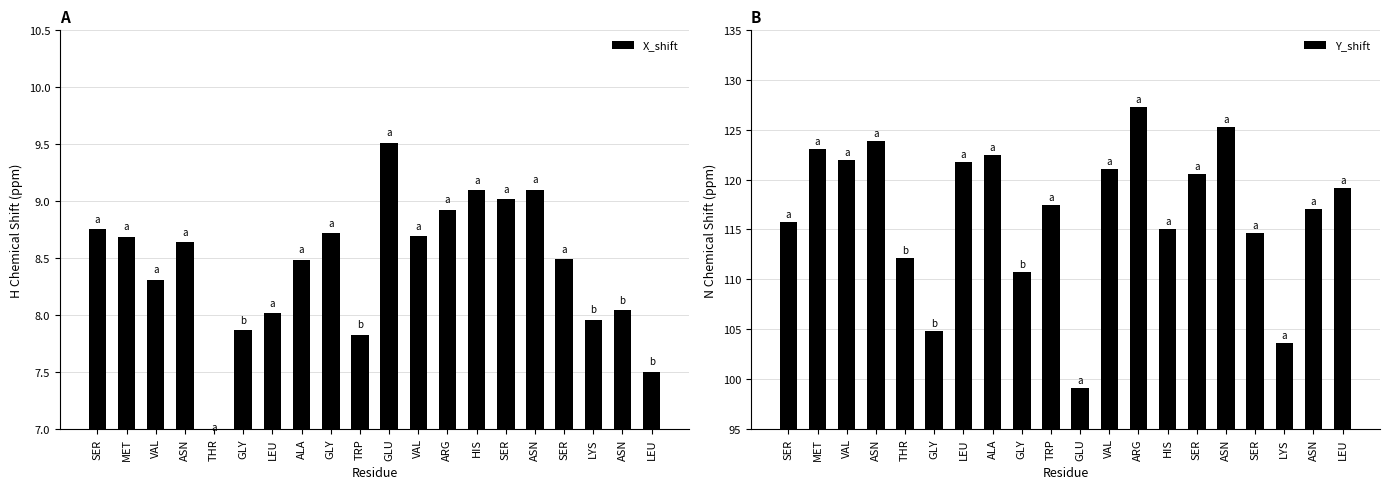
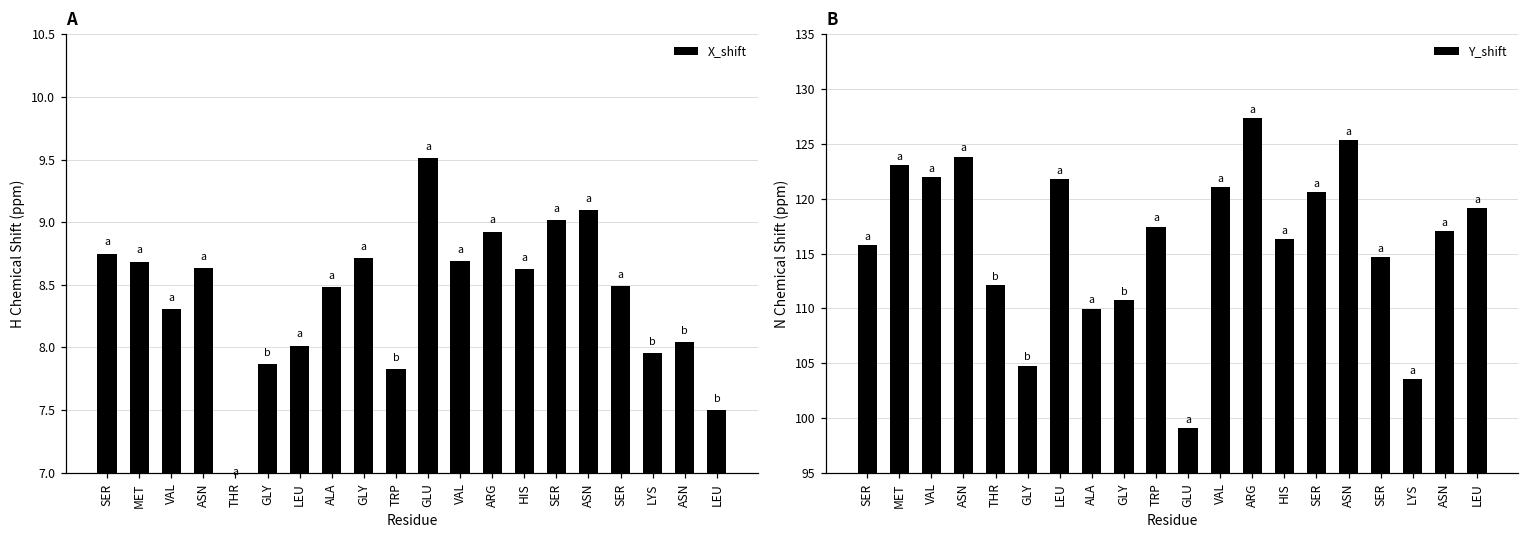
  {
    "A": {
      "MET": 8.69,
      "ALA": 8.48,
      "TRP": 7.83,
      "GLU": 9.51,
      "ARG": 8.92,
-     "HIS": 9.09,
+     "HIS": 8.62,
      "LYS": 7.96
    },
    "B": {
      "MET": 123,
      "THR": 112,
-     "ALA": 122,
+     "ALA": 110,
      "TRP": 117,
      "GLU": 99,
      "ARG": 127,
-     "HIS": 115,
+     "HIS": 116,
      "LYS": 104
    }
  }
